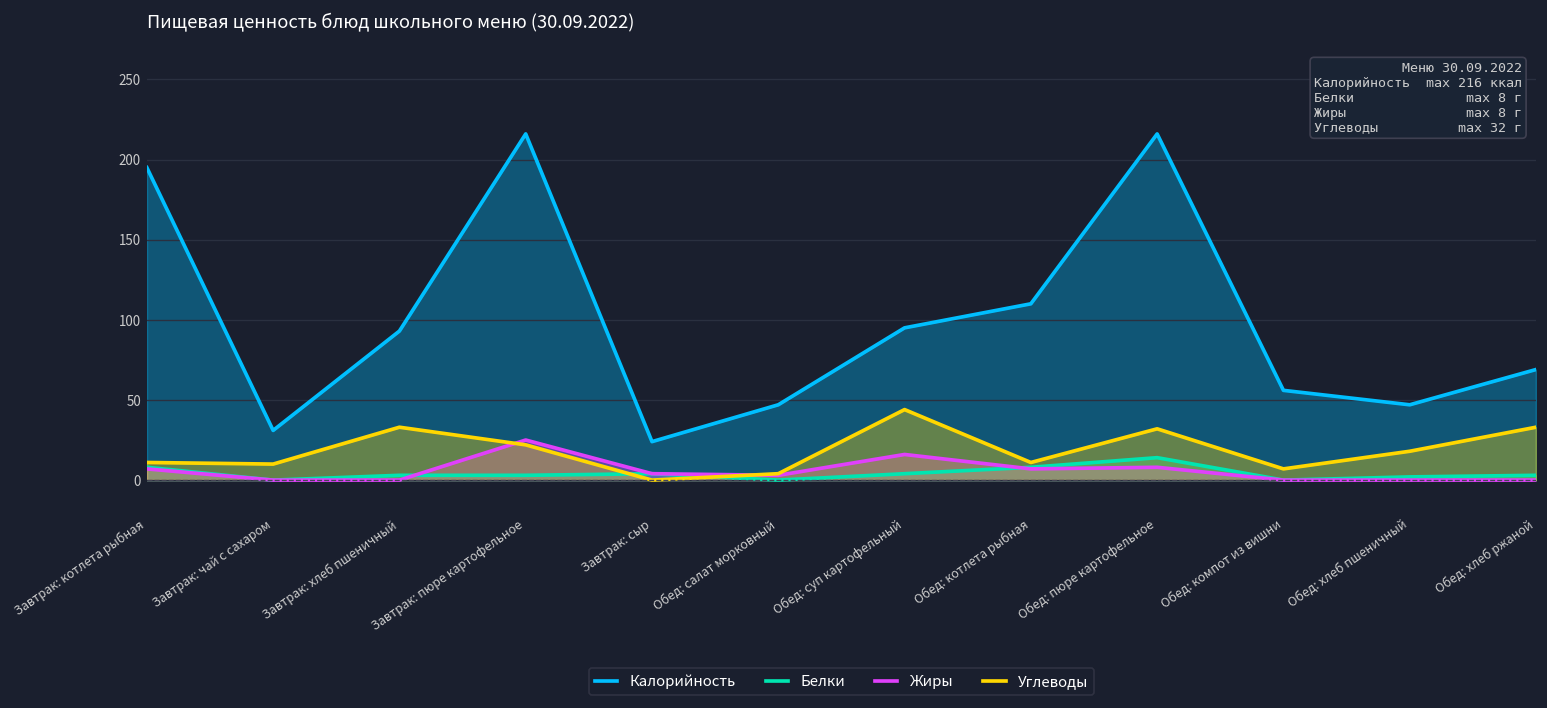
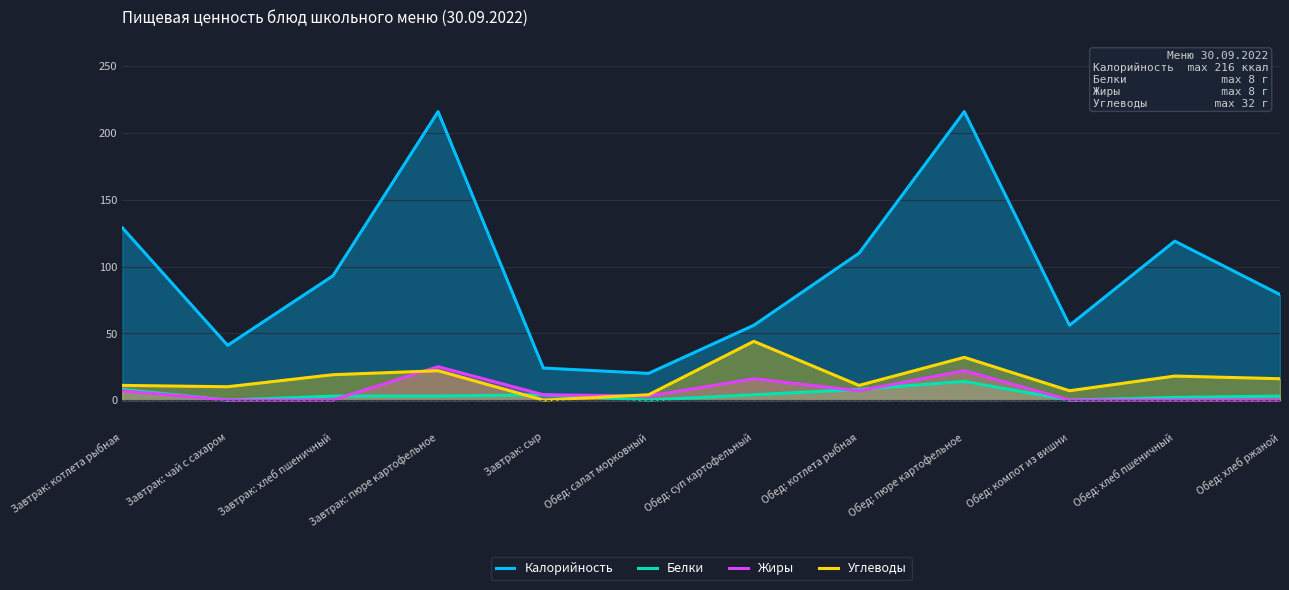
  {
    "Калорийность": {
-     "Завтрак: котлета рыбная": 195,
-     "Завтрак: чай с сахаром": 31,
+     "Завтрак: котлета рыбная": 129,
+     "Завтрак: чай с сахаром": 41,
      "Завтрак: хлеб пшеничный": 93,
      "Завтрак: пюре картофельное": 216,
      "Завтрак: сыр": 24,
-     "Обед: салат морковный": 47,
-     "Обед: суп картофельный": 95,
+     "Обед: салат морковный": 20,
+     "Обед: суп картофельный": 56,
      "Обед: котлета рыбная": 110,
      "Обед: пюре картофельное": 216,
      "Обед: компот из вишни": 56,
-     "Обед: хлеб пшеничный": 47,
-     "Обед: хлеб ржаной": 69
+     "Обед: хлеб пшеничный": 119,
+     "Обед: хлеб ржаной": 79
    },
    "Белки": {
      "Завтрак: хлеб пшеничный": 3,
      "Завтрак: пюре картофельное": 3,
      "Обед: салат морковный": 0,
      "Обед: суп картофельный": 4,
      "Обед: пюре картофельное": 14,
      "Обед: хлеб пшеничный": 2,
      "Обед: хлеб ржаной": 3
    },
    "Жиры": {
      "Завтрак: хлеб пшеничный": 0,
      "Завтрак: пюре картофельное": 25,
      "Обед: суп картофельный": 16,
-     "Обед: пюре картофельное": 8,
+     "Обед: пюре картофельное": 22,
      "Обед: хлеб пшеничный": 0,
      "Обед: хлеб ржаной": 0
    },
    "Углеводы": {
      "Завтрак: котлета рыбная": 11,
      "Завтрак: чай с сахаром": 10,
-     "Завтрак: хлеб пшеничный": 33,
+     "Завтрак: хлеб пшеничный": 19,
      "Завтрак: пюре картофельное": 22,
      "Завтрак: сыр": 0,
      "Обед: суп картофельный": 44,
      "Обед: котлета рыбная": 11,
      "Обед: пюре картофельное": 32,
      "Обед: компот из вишни": 7,
      "Обед: хлеб пшеничный": 18,
-     "Обед: хлеб ржаной": 33
+     "Обед: хлеб ржаной": 16
    }
  }
